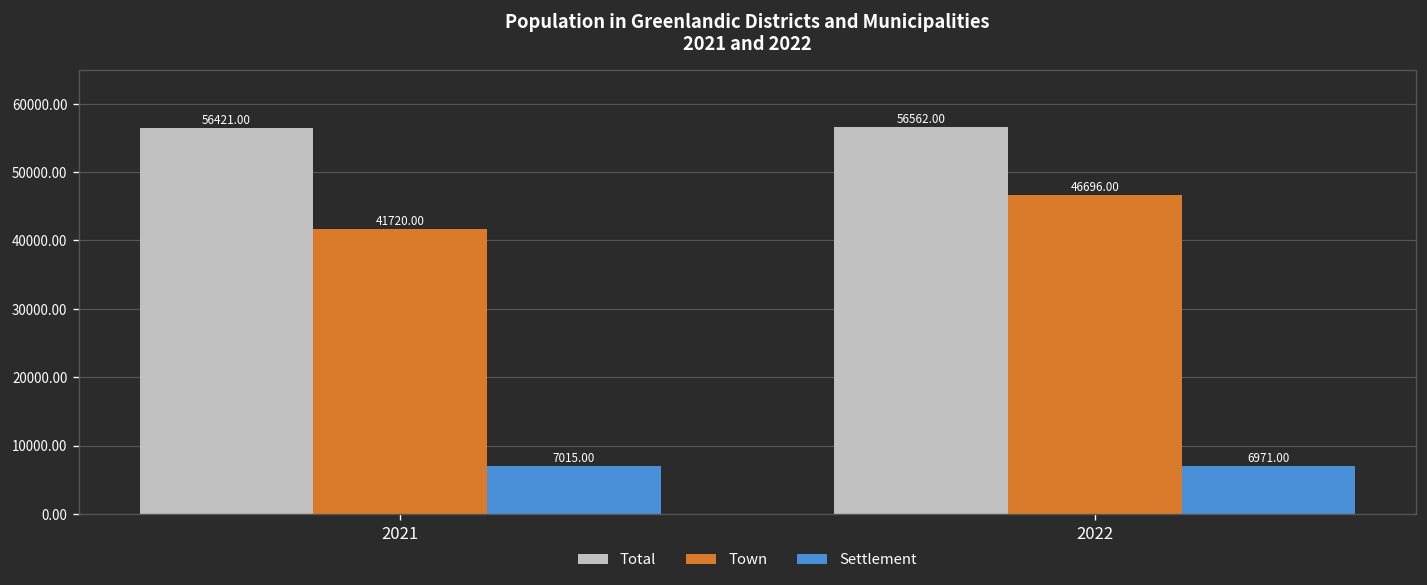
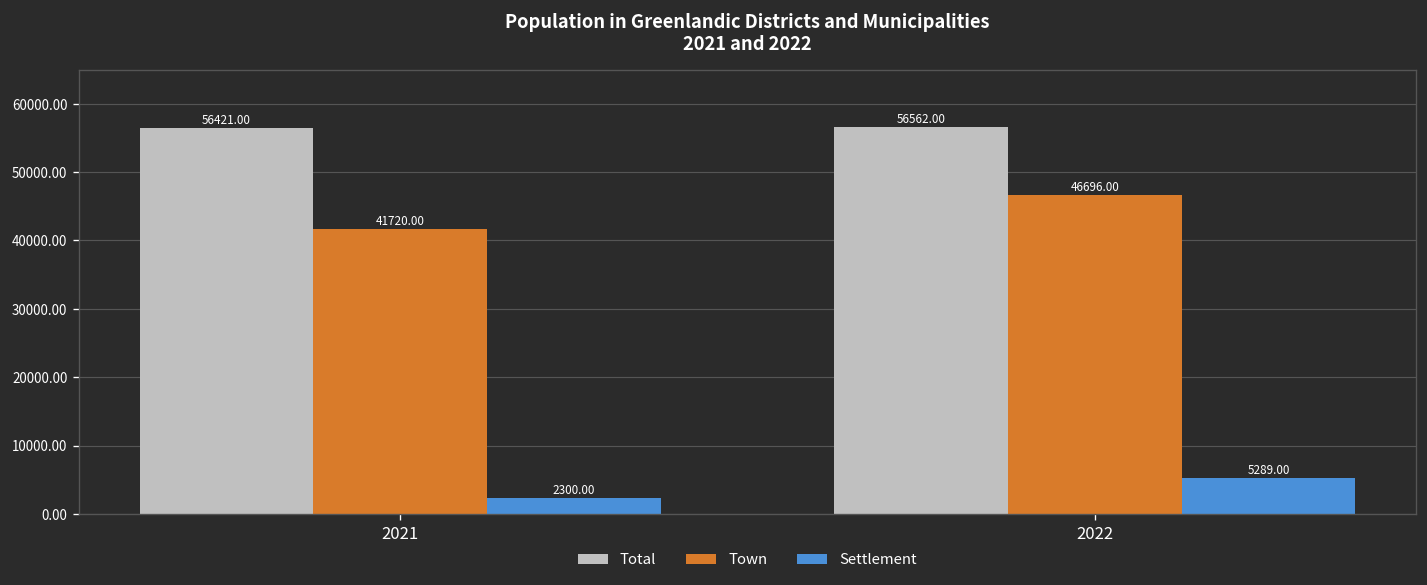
  {
    "Total": {
      "2021": 56421.00,
      "2022": 56562.00
    },
    "Town": {
      "2021": 41720.00,
      "2022": 46696.00
    },
    "Settlement": {
-     "2021": 7015.00,
-     "2022": 6971.00
+     "2021": 2300.00,
+     "2022": 5289.00
    }
  }
